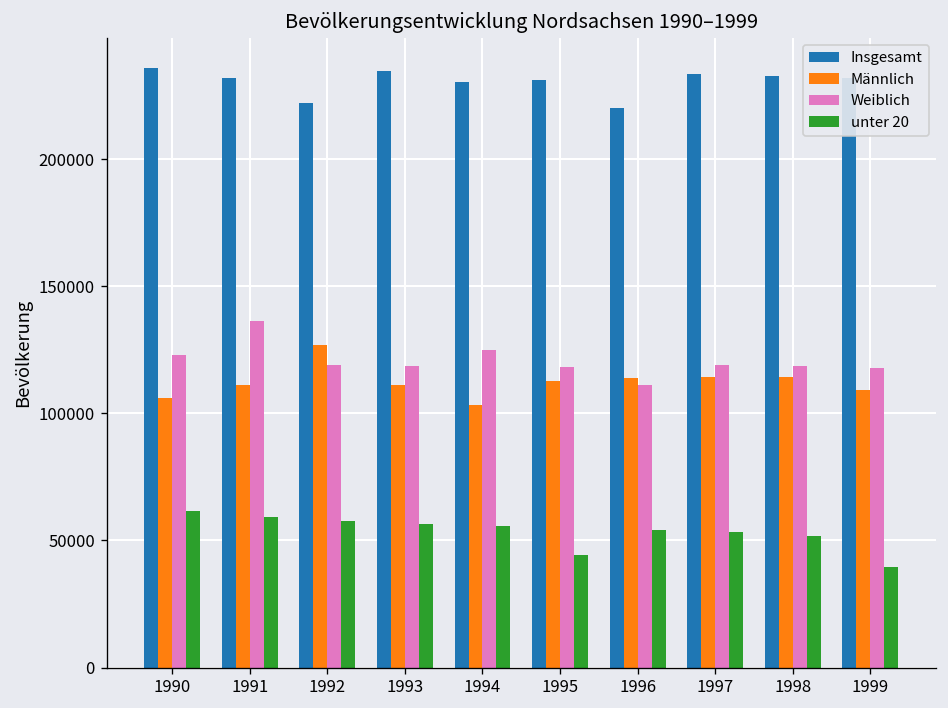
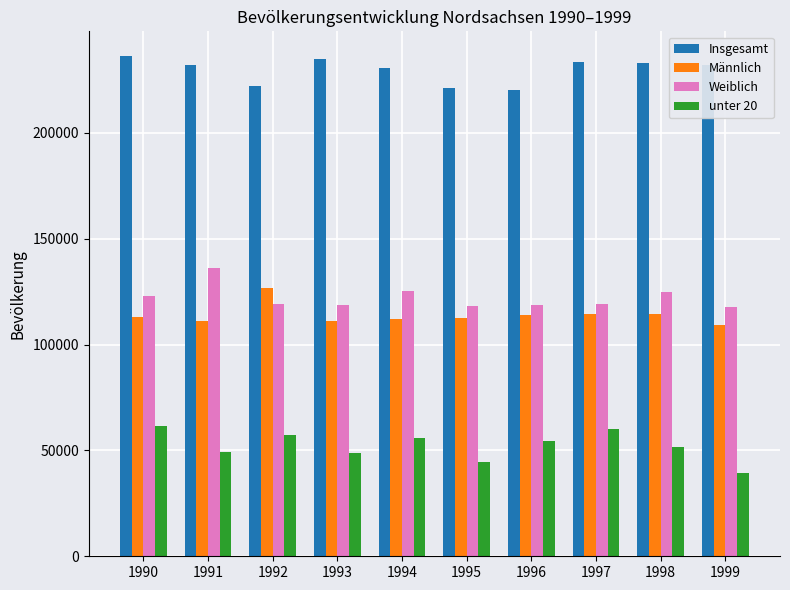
  {
    "Insgesamt": {
      "1990": 236000,
      "1991": 232000,
      "1992": 222000,
      "1993": 235000,
      "1994": 230000,
-     "1995": 231000,
+     "1995": 221000,
      "1996": 220000,
      "1997": 233000,
      "1998": 233000
    },
    "Männlich": {
-     "1990": 106000,
+     "1990": 113000,
      "1991": 111000,
      "1992": 127000,
      "1993": 111000,
-     "1994": 103000,
+     "1994": 112000,
      "1995": 113000,
      "1996": 114000,
      "1997": 114000,
      "1998": 114000,
      "1999": 109000
    },
    "Weiblich": {
      "1990": 123000,
      "1991": 136000,
      "1992": 119000,
      "1993": 119000,
      "1994": 125000,
      "1995": 118000,
-     "1996": 111000,
+     "1996": 119000,
      "1997": 119000,
-     "1998": 119000,
+     "1998": 125000,
      "1999": 118000
    },
    "unter 20": {
      "1990": 61000,
-     "1991": 59000,
+     "1991": 49000,
      "1992": 58000,
-     "1993": 57000,
+     "1993": 49000,
      "1994": 56000,
      "1995": 44000,
      "1996": 54000,
-     "1997": 53000,
+     "1997": 60000,
      "1998": 52000,
      "1999": 39000
    }
  }
